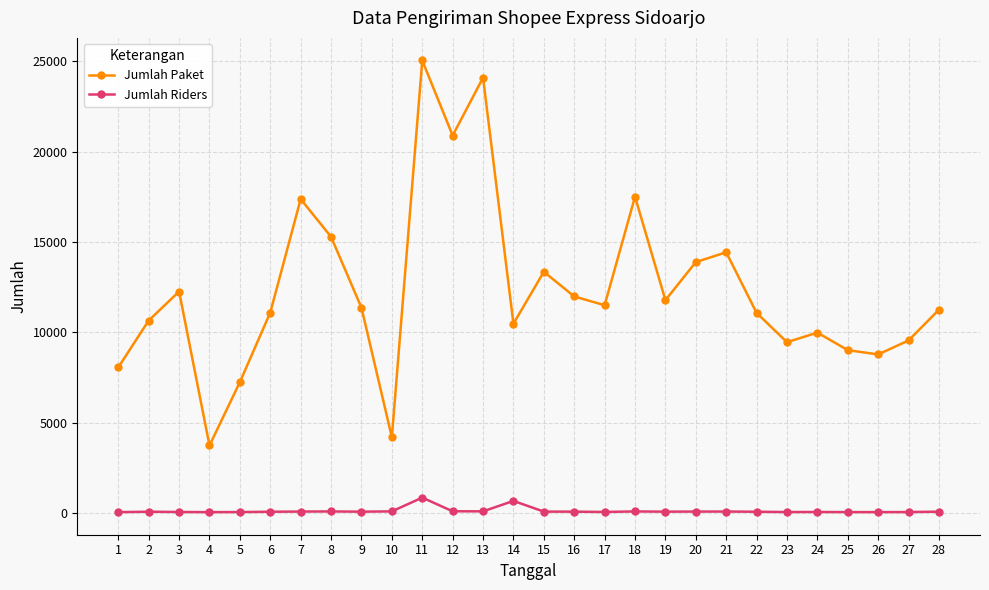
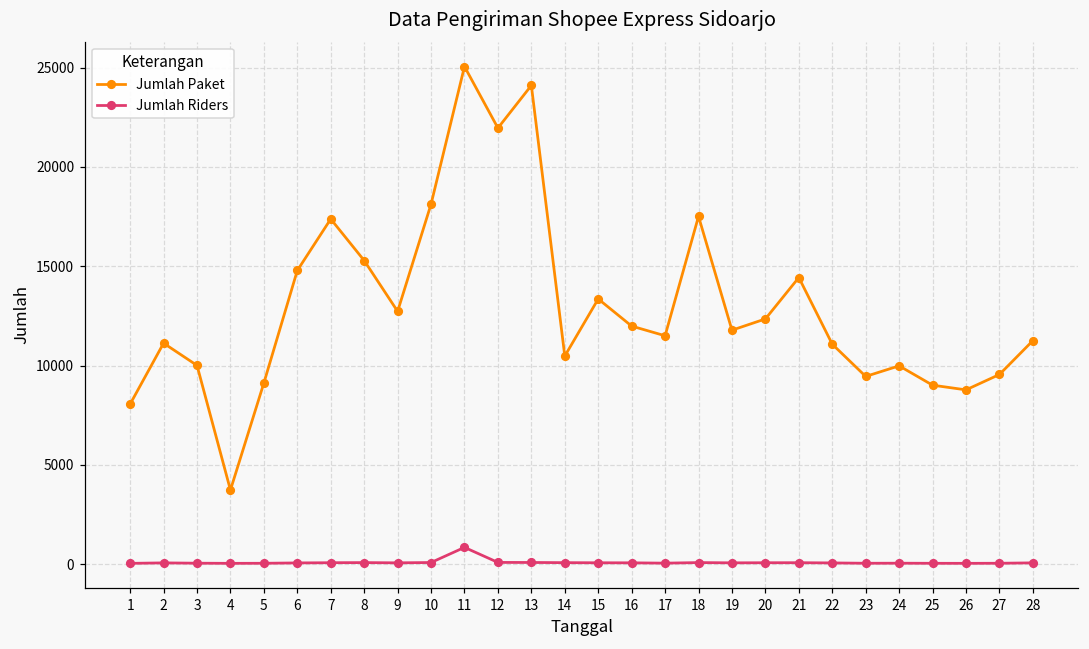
  {
    "Jumlah Paket": {
      "1": 8100,
-     "2": 10700,
-     "3": 12300,
+     "2": 11100,
+     "3": 10000,
      "4": 3700,
-     "5": 7200,
-     "6": 11100,
+     "5": 9100,
+     "6": 14800,
      "7": 17400,
      "8": 15300,
-     "9": 11400,
-     "10": 4200,
+     "9": 12700,
+     "10": 18100,
      "11": 25100,
-     "12": 20900,
+     "12": 22000,
      "13": 24100,
      "14": 10500,
      "15": 13400,
      "16": 12000,
      "17": 11500,
      "18": 17500,
      "19": 11800,
-     "20": 13900,
+     "20": 12300,
      "21": 14400,
      "22": 11100,
      "23": 9500,
      "24": 10000,
      "25": 9000,
      "26": 8800,
      "27": 9600,
      "28": 11300
    },
    "Jumlah Riders": {
      "1": 0,
      "2": 100,
      "3": 0,
      "4": 0,
      "5": 0,
      "6": 100,
      "7": 100,
      "8": 100,
      "9": 100,
      "10": 100,
      "11": 800,
      "12": 100,
      "13": 100,
-     "14": 700,
+     "14": 100,
      "15": 100,
      "16": 100,
      "17": 100,
      "18": 100,
      "19": 100,
      "20": 100,
      "21": 100,
      "22": 100,
      "23": 0,
      "24": 0,
      "25": 0,
      "26": 0,
      "27": 0,
      "28": 100
    }
  }
